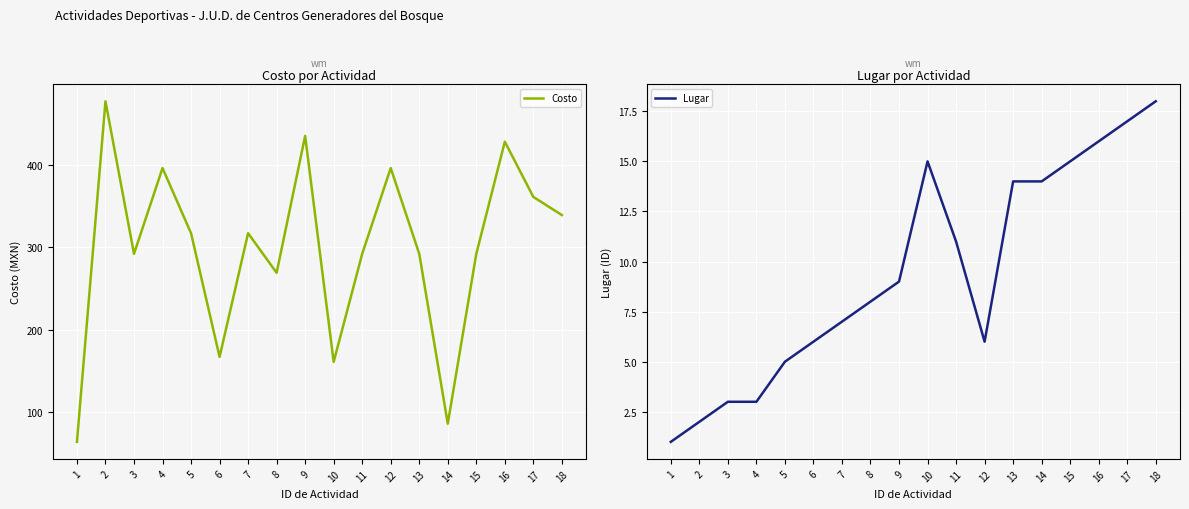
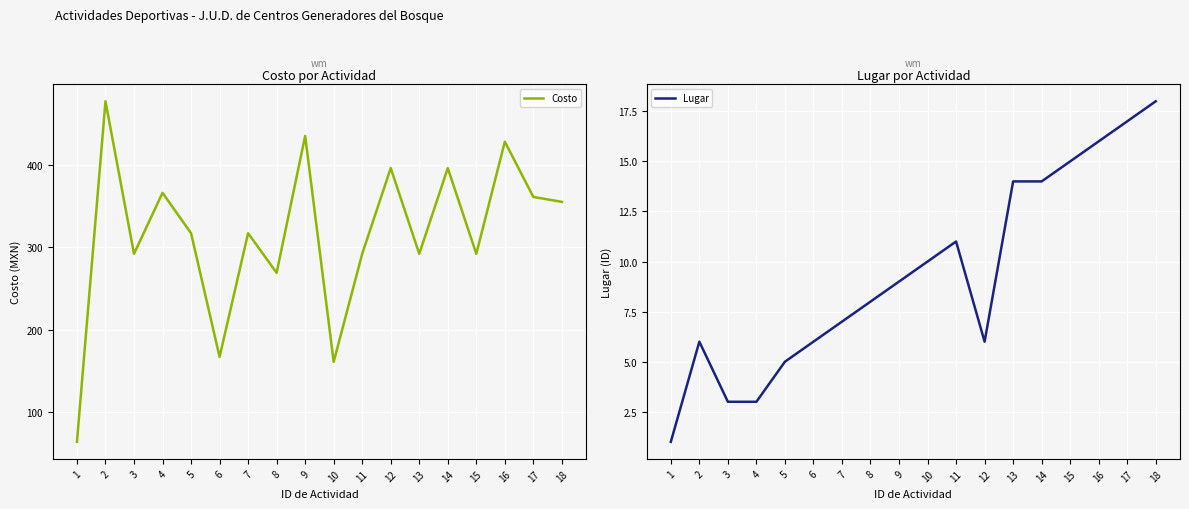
  {
    "Costo por Actividad": {
      "1": 60,
      "2": 480,
      "3": 290,
-     "4": 400,
+     "4": 370,
      "5": 320,
      "6": 170,
      "7": 320,
      "8": 270,
      "9": 440,
      "10": 160,
      "11": 290,
      "12": 400,
      "13": 290,
-     "14": 90,
+     "14": 400,
      "15": 290,
      "16": 430,
      "17": 360,
-     "18": 340
+     "18": 360
    },
    "Lugar por Actividad": {
      "1": 1,
-     "2": 2,
+     "2": 6,
      "3": 3,
      "4": 3,
      "5": 5,
      "6": 6,
      "7": 7,
      "8": 8,
      "9": 9,
-     "10": 15,
+     "10": 10,
      "11": 11,
      "12": 6,
      "13": 14,
      "14": 14,
      "15": 15,
      "16": 16,
      "17": 17,
      "18": 18
    }
  }
